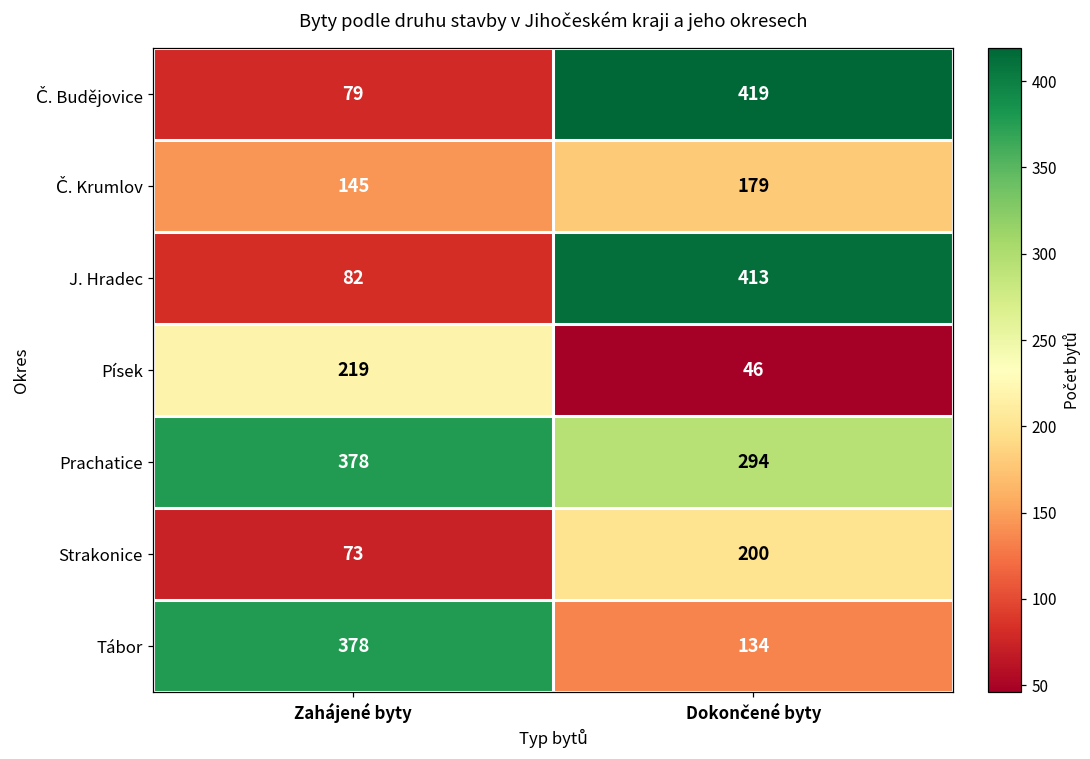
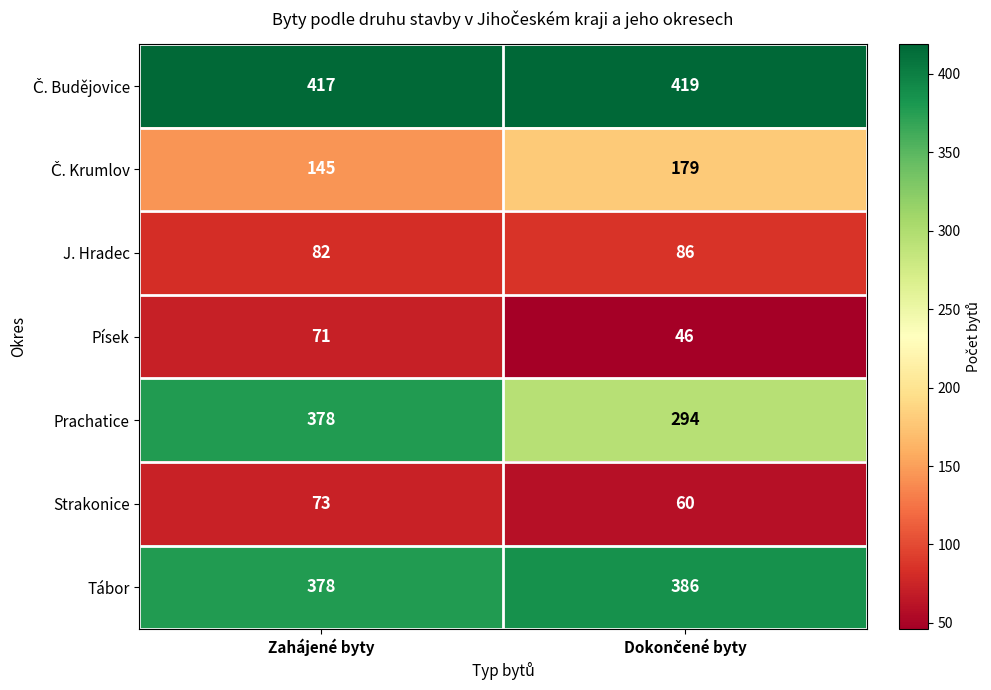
  {
    "Č. Budějovice": {
-     "Zahájené byty": 79,
+     "Zahájené byty": 417,
      "Dokončené byty": 419
    },
    "Č. Krumlov": {
      "Zahájené byty": 145,
      "Dokončené byty": 179
    },
    "J. Hradec": {
      "Zahájené byty": 82,
-     "Dokončené byty": 413
+     "Dokončené byty": 86
    },
    "Písek": {
-     "Zahájené byty": 219,
+     "Zahájené byty": 71,
      "Dokončené byty": 46
    },
    "Prachatice": {
      "Zahájené byty": 378,
      "Dokončené byty": 294
    },
    "Strakonice": {
      "Zahájené byty": 73,
-     "Dokončené byty": 200
+     "Dokončené byty": 60
    },
    "Tábor": {
      "Zahájené byty": 378,
-     "Dokončené byty": 134
+     "Dokončené byty": 386
    }
  }
